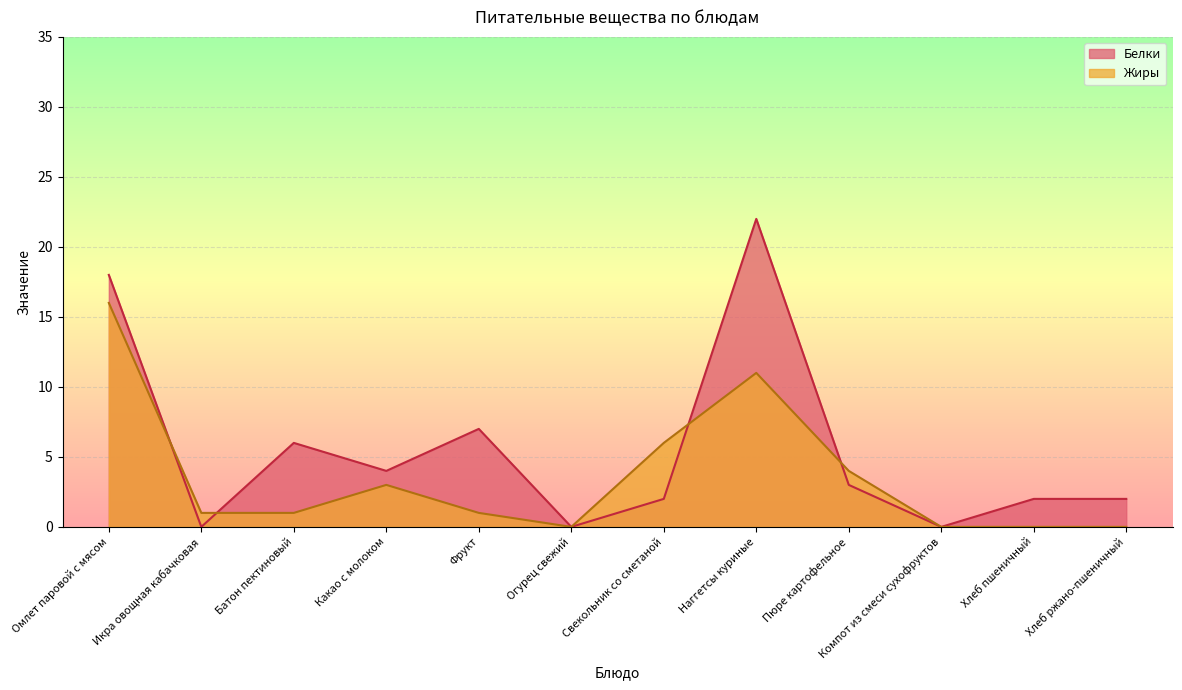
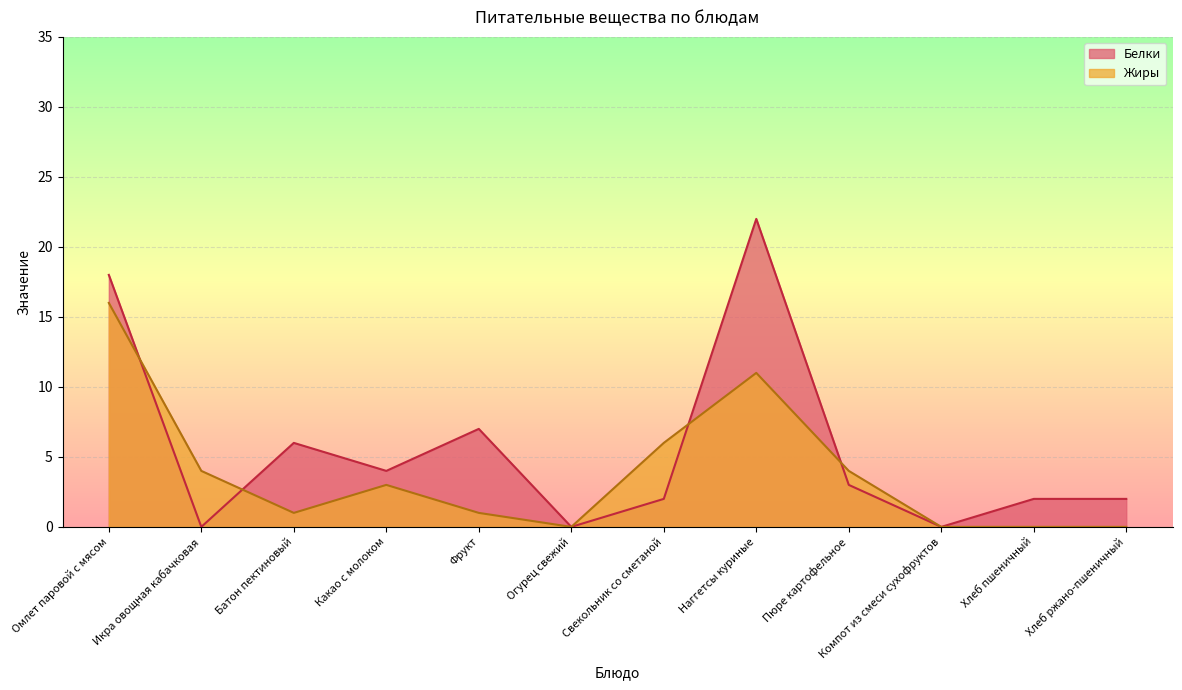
  {
    "Белки": {
      "Омлет паровой с мясом": 18,
      "Икра овощная кабачковая": 0,
      "Батон пектиновый": 6,
      "Какао с молоком": 4,
      "Фрукт": 7,
      "Свекольник со сметаной": 2,
      "Наггетсы куриные": 22,
      "Пюре картофельное": 3,
      "Хлеб пшеничный": 2,
      "Хлеб ржано-пшеничный": 2
    },
    "Жиры": {
      "Омлет паровой с мясом": 16,
-     "Икра овощная кабачковая": 1,
+     "Икра овощная кабачковая": 4,
      "Батон пектиновый": 1,
      "Какао с молоком": 3,
      "Фрукт": 1,
      "Свекольник со сметаной": 6,
      "Наггетсы куриные": 11,
      "Пюре картофельное": 4,
      "Хлеб пшеничный": 0,
      "Хлеб ржано-пшеничный": 0
    }
  }
